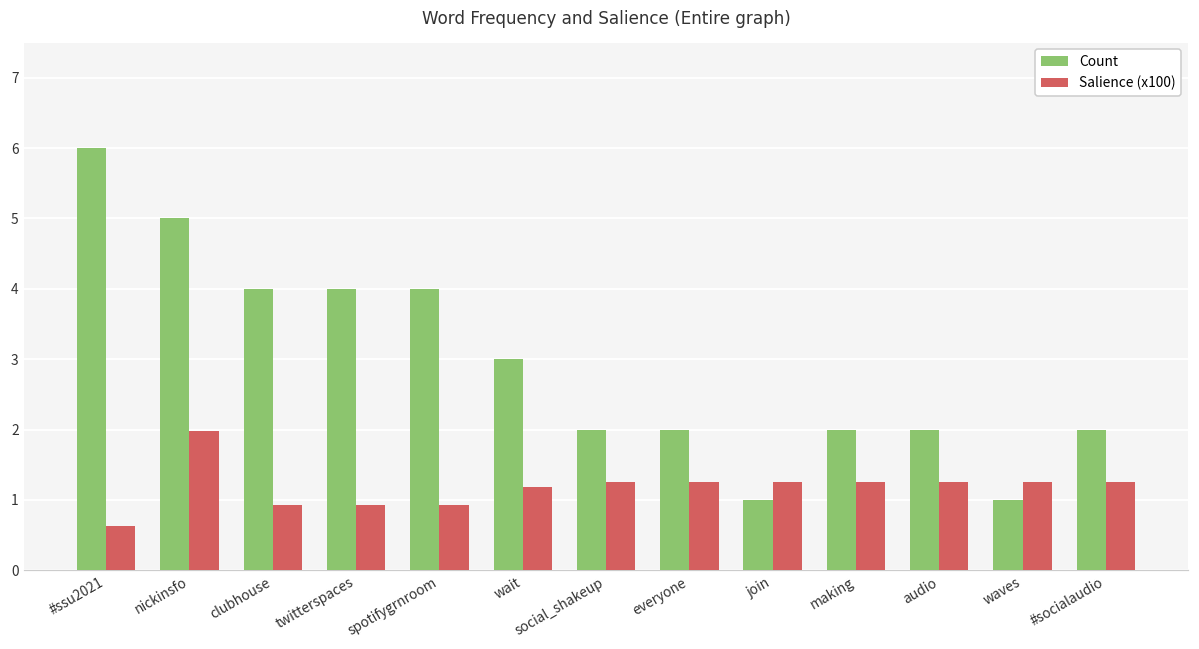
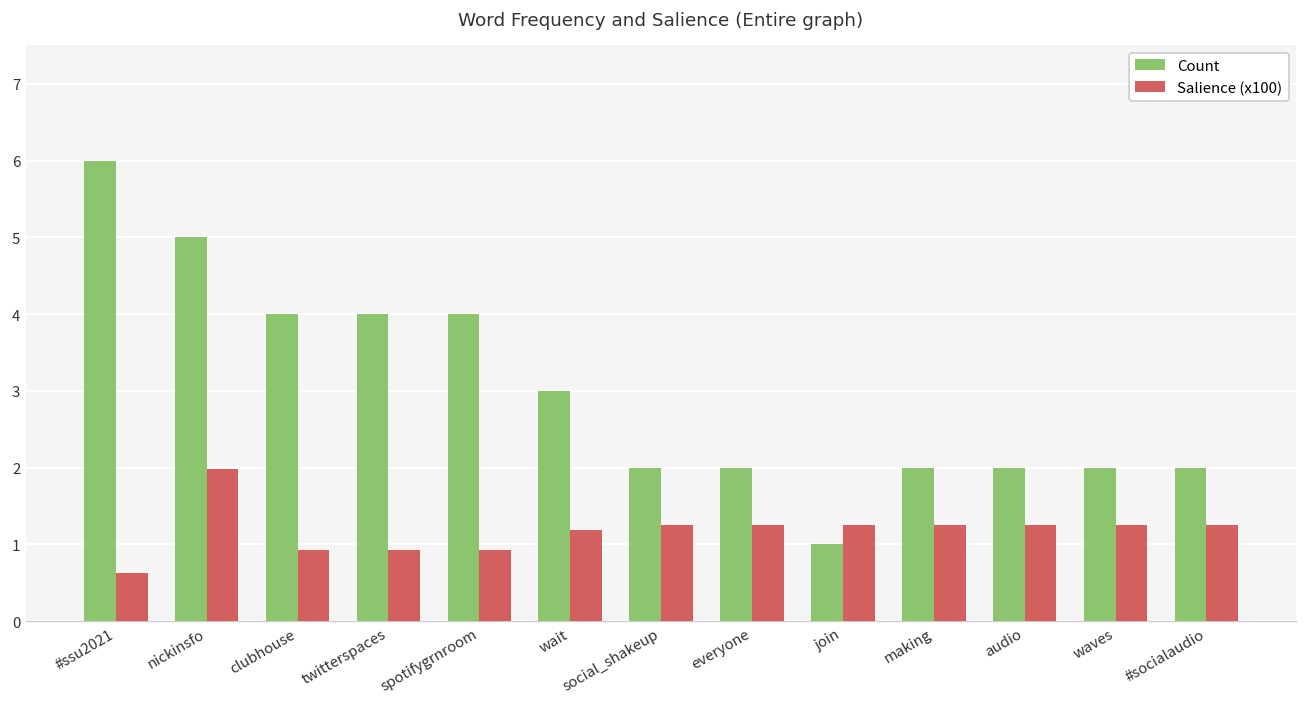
  {
    "Count": {
      "#ssu2021": 6,
      "nickinsfo": 5,
      "clubhouse": 4,
      "twitterspaces": 4,
      "spotifygrnroom": 4,
      "wait": 3,
      "social_shakeup": 2,
      "everyone": 2,
      "join": 1,
      "making": 2,
      "audio": 2,
-     "waves": 1,
+     "waves": 2,
      "#socialaudio": 2
    },
    "Salience (x100)": {
      "#ssu2021": 0.6,
      "nickinsfo": 2,
      "clubhouse": 0.9,
      "twitterspaces": 0.9,
      "spotifygrnroom": 0.9,
      "wait": 1.2,
      "social_shakeup": 1.3,
      "everyone": 1.3,
      "join": 1.3,
      "making": 1.3,
      "audio": 1.3,
      "waves": 1.3,
      "#socialaudio": 1.3
    }
  }
